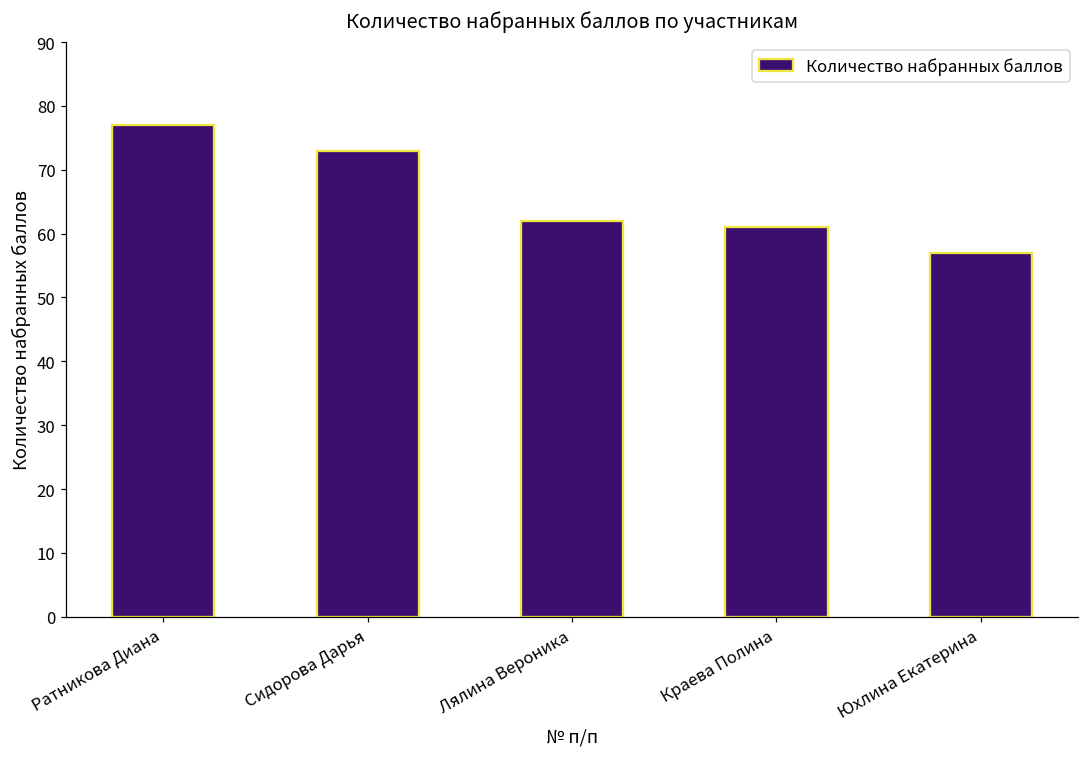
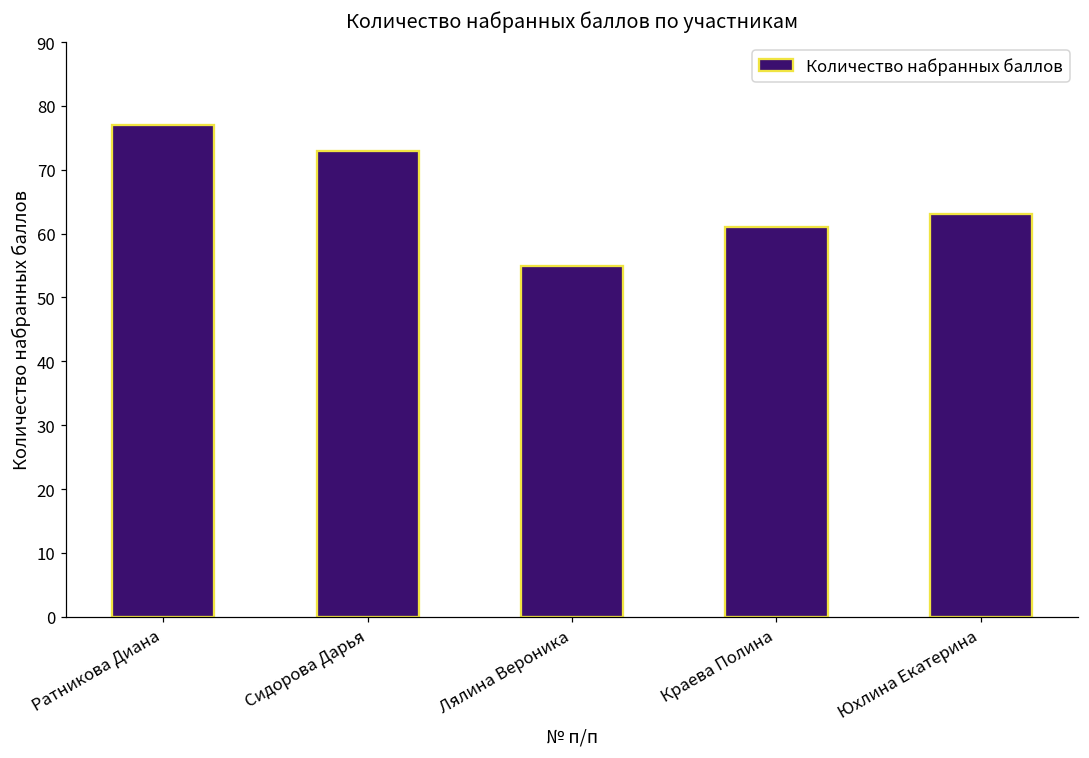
  {
    "Ратникова Диана": 77,
    "Сидорова Дарья": 73,
-   "Лялина Вероника": 62,
+   "Лялина Вероника": 55,
    "Краева Полина": 61,
-   "Юхлина Екатерина": 57
+   "Юхлина Екатерина": 63
  }
